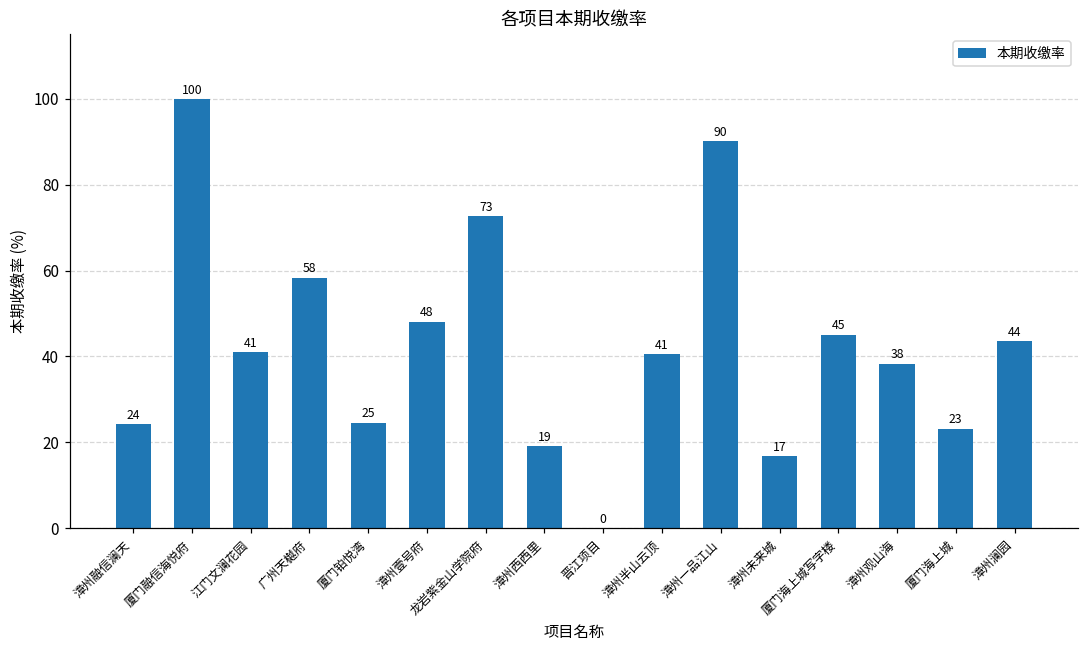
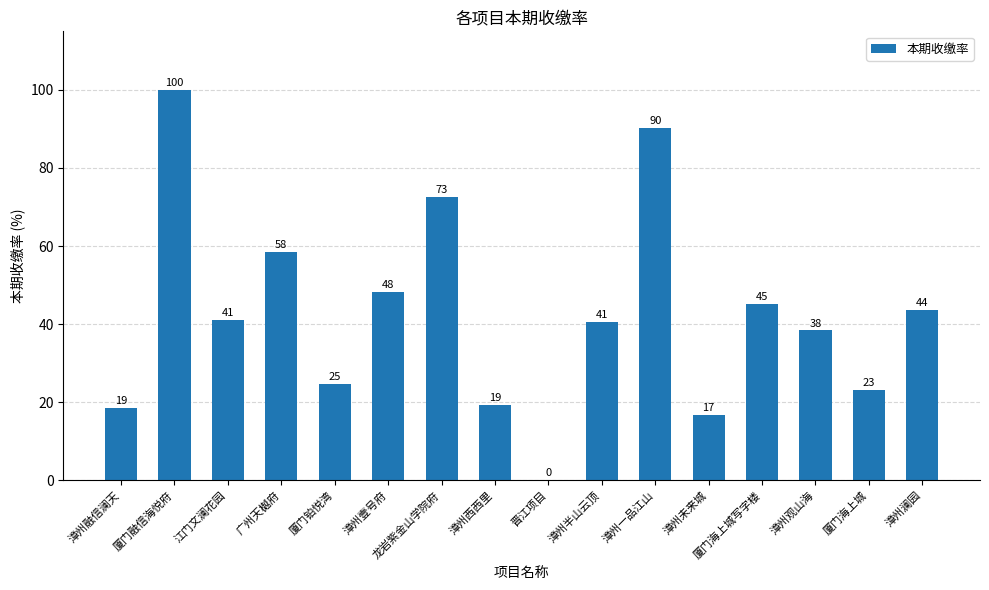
  {
-   "漳州融信澜天": 24,
+   "漳州融信澜天": 19,
    "厦门融信海悦府": 100,
    "江门文澜花园": 41,
    "广州天樾府": 58,
    "厦门铂悦湾": 25,
    "漳州壹号府": 48,
    "龙岩紫金山学院府": 73,
    "漳州西西里": 19,
    "晋江项目": 0,
    "漳州半山云顶": 41,
    "漳州一品江山": 90,
    "漳州未来城": 17,
    "厦门海上城写字楼": 45,
    "漳州观山海": 38,
    "厦门海上城": 23,
    "漳州澜园": 44
  }
